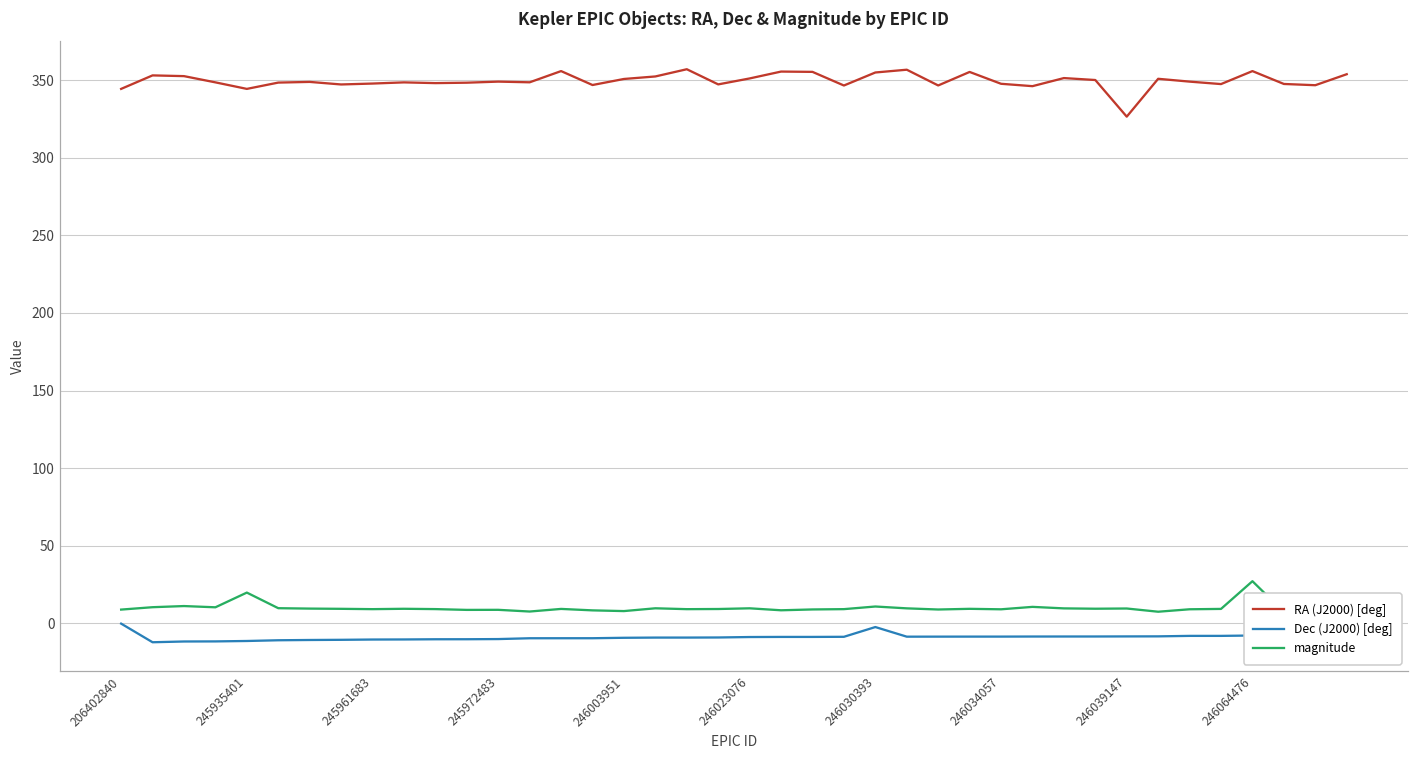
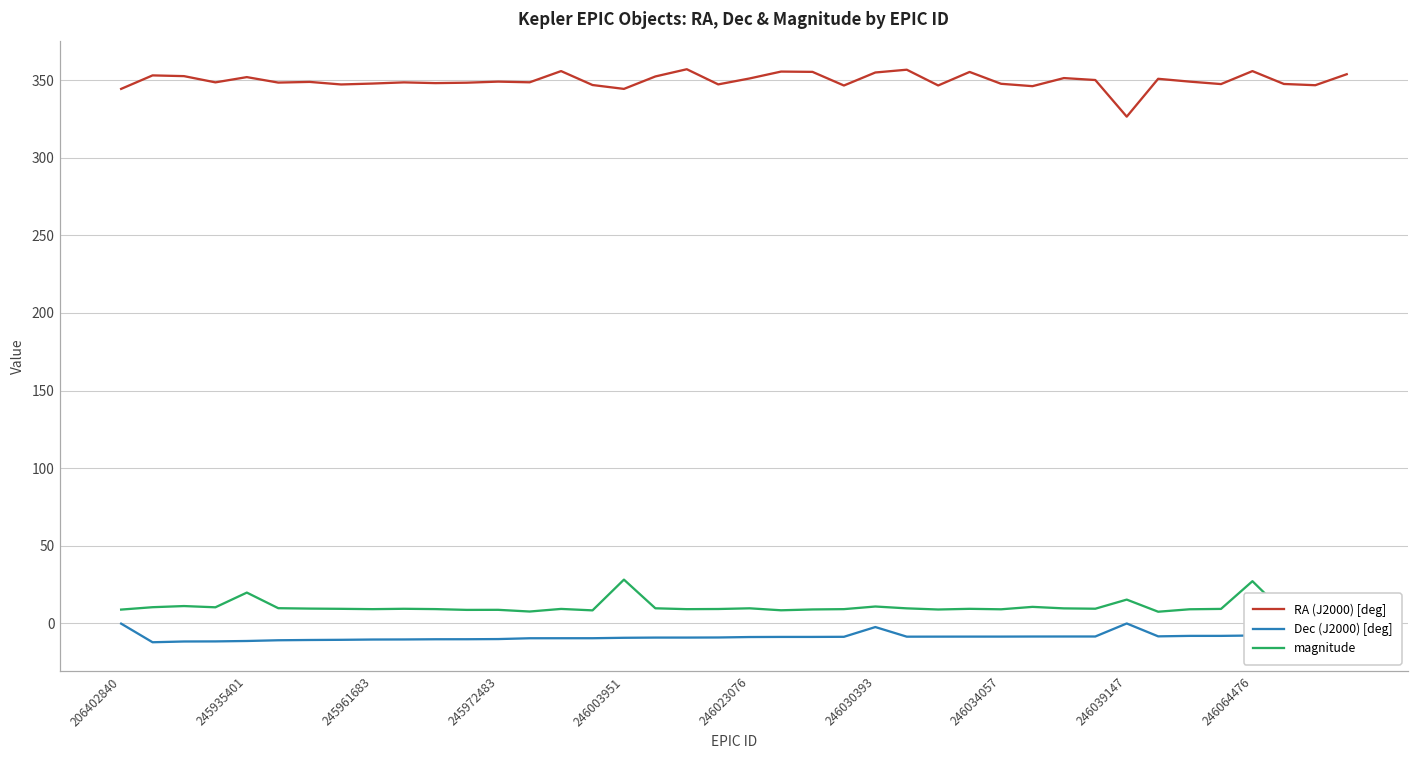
  {
    "RA (J2000) [deg]": {
      "206402840": 344,
-     "245935401": 344,
+     "245935401": 352,
      "245961683": 348,
      "245972483": 349,
-     "246003951": 351,
+     "246003951": 344,
      "246023076": 351,
      "246030393": 355,
      "246034057": 348,
      "246039147": 327,
      "246064476": 356
    },
    "Dec (J2000) [deg]": {
      "206402840": 0,
      "245935401": -11,
      "245961683": -11,
      "245972483": -10,
      "246003951": -9,
      "246023076": -9,
      "246030393": -2,
      "246034057": -9,
-     "246039147": -9
+     "246039147": 0
    },
    "magnitude": {
      "206402840": 9,
      "245935401": 20,
      "245961683": 9,
      "245972483": 9,
-     "246003951": 8,
+     "246003951": 28,
      "246023076": 10,
      "246030393": 11,
      "246034057": 9,
-     "246039147": 9,
+     "246039147": 15,
      "246064476": 27
    }
  }
